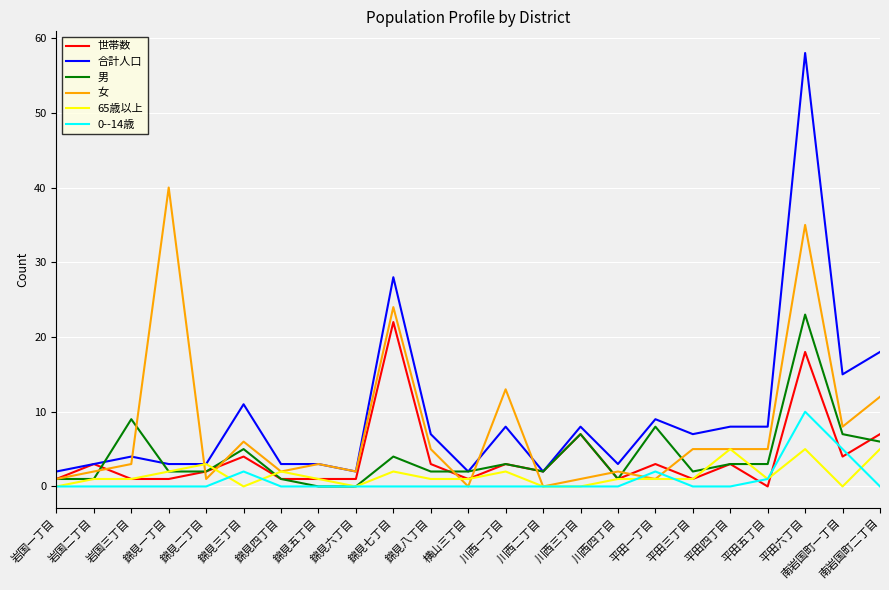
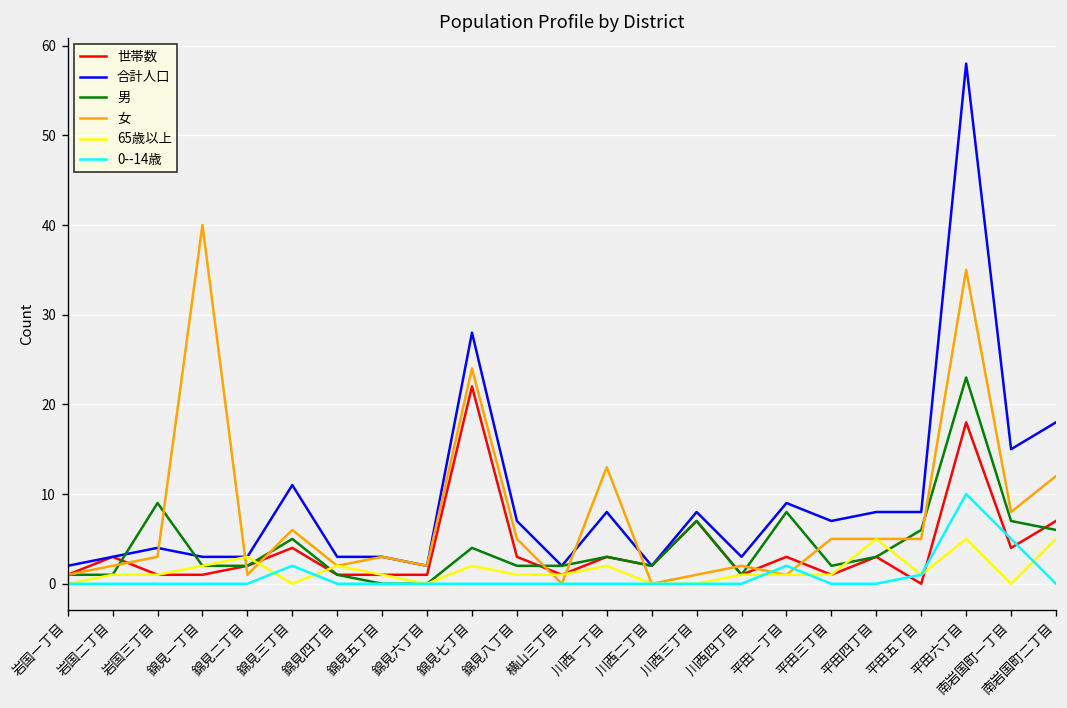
  {
    "世帯数": {
      "錦見一丁目": 1,
      "錦見三丁目": 4,
      "錦見六丁目": 1,
      "錦見七丁目": 22,
      "錦見八丁目": 3,
      "平田一丁目": 3,
      "平田五丁目": 0,
      "平田六丁目": 18,
      "南岩国町一丁目": 4,
      "南岩国町二丁目": 7
    },
    "合計人口": {
      "岩国一丁目": 2,
      "岩国三丁目": 4,
      "錦見一丁目": 3,
      "錦見三丁目": 11,
      "錦見四丁目": 3,
      "錦見七丁目": 28,
      "錦見八丁目": 7,
      "川西一丁目": 8,
      "川西三丁目": 8,
      "川西四丁目": 3,
      "平田一丁目": 9,
      "平田三丁目": 7,
      "平田四丁目": 8,
      "平田五丁目": 8,
      "平田六丁目": 58,
      "南岩国町一丁目": 15,
      "南岩国町二丁目": 18
    },
    "男": {
      "岩国三丁目": 9,
      "錦見三丁目": 5,
      "錦見七丁目": 4,
      "錦見八丁目": 2,
      "平田一丁目": 8,
      "平田三丁目": 2,
-     "平田五丁目": 3,
+     "平田五丁目": 6,
      "平田六丁目": 23,
      "南岩国町一丁目": 7,
      "南岩国町二丁目": 6
    },
    "女": {
      "岩国二丁目": 2,
      "岩国三丁目": 3,
      "錦見一丁目": 40,
      "錦見二丁目": 1,
      "錦見三丁目": 6,
      "錦見七丁目": 24,
      "錦見八丁目": 5,
      "川西一丁目": 13,
      "川西三丁目": 1,
      "川西四丁目": 2,
      "平田三丁目": 5,
      "平田五丁目": 5,
      "平田六丁目": 35,
      "南岩国町一丁目": 8,
      "南岩国町二丁目": 12
    },
    "65歳以上": {
      "錦見三丁目": 0,
      "錦見七丁目": 2,
      "錦見八丁目": 1,
      "川西一丁目": 2,
      "平田六丁目": 5,
      "南岩国町一丁目": 0,
      "南岩国町二丁目": 5
    },
    "0--14歳": {
      "岩国二丁目": 0,
      "岩国三丁目": 0,
      "錦見一丁目": 0,
      "錦見二丁目": 0,
      "錦見三丁目": 2,
      "錦見四丁目": 0,
      "錦見七丁目": 0,
      "錦見八丁目": 0,
      "川西一丁目": 0,
      "川西四丁目": 0,
      "平田一丁目": 2,
      "平田三丁目": 0,
      "平田四丁目": 0,
      "平田六丁目": 10,
      "南岩国町一丁目": 5,
      "南岩国町二丁目": 0
    }
  }
